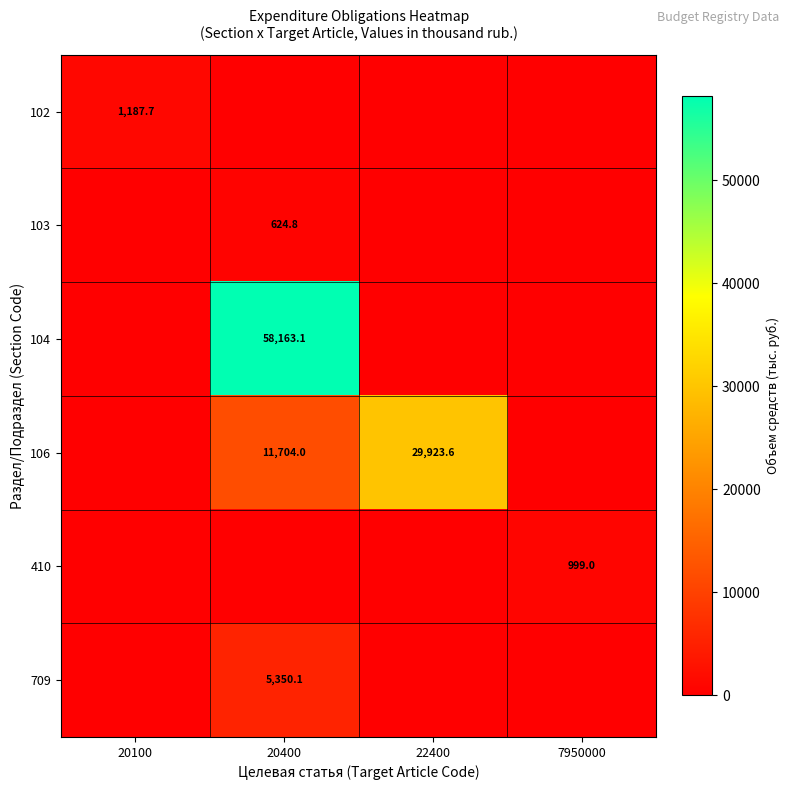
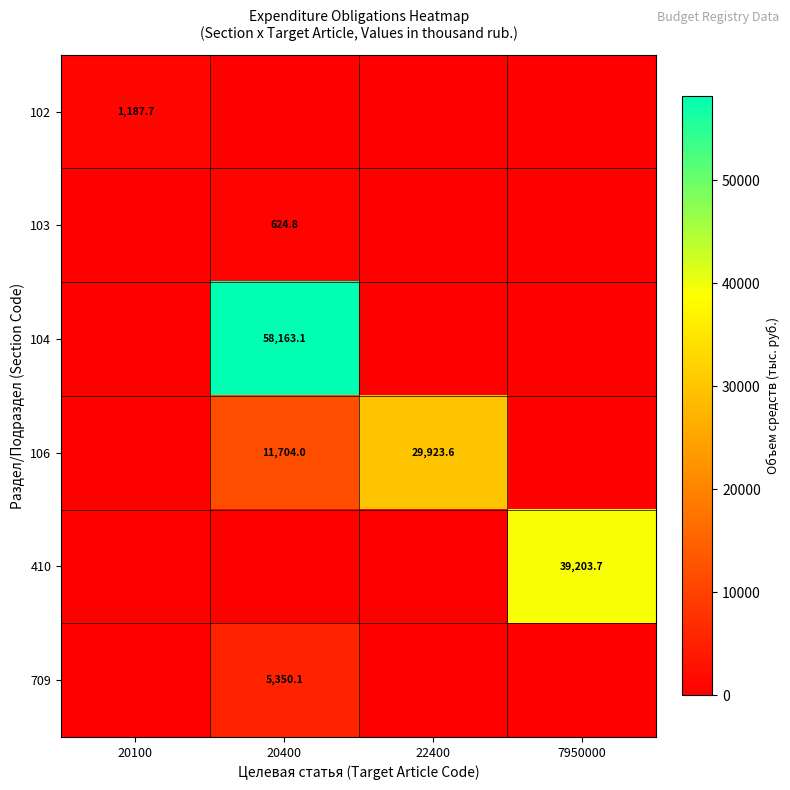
  {
    "102": {
      "20100": "1,187.7"
    },
    "103": {
      "20400": "624.8"
    },
    "104": {
      "20400": "58,163.1"
    },
    "106": {
      "20400": "11,704.0",
      "22400": "29,923.6"
    },
    "410": {
-     "7950000": "999.0"
+     "7950000": "39,203.7"
    },
    "709": {
      "20400": "5,350.1"
    }
  }
